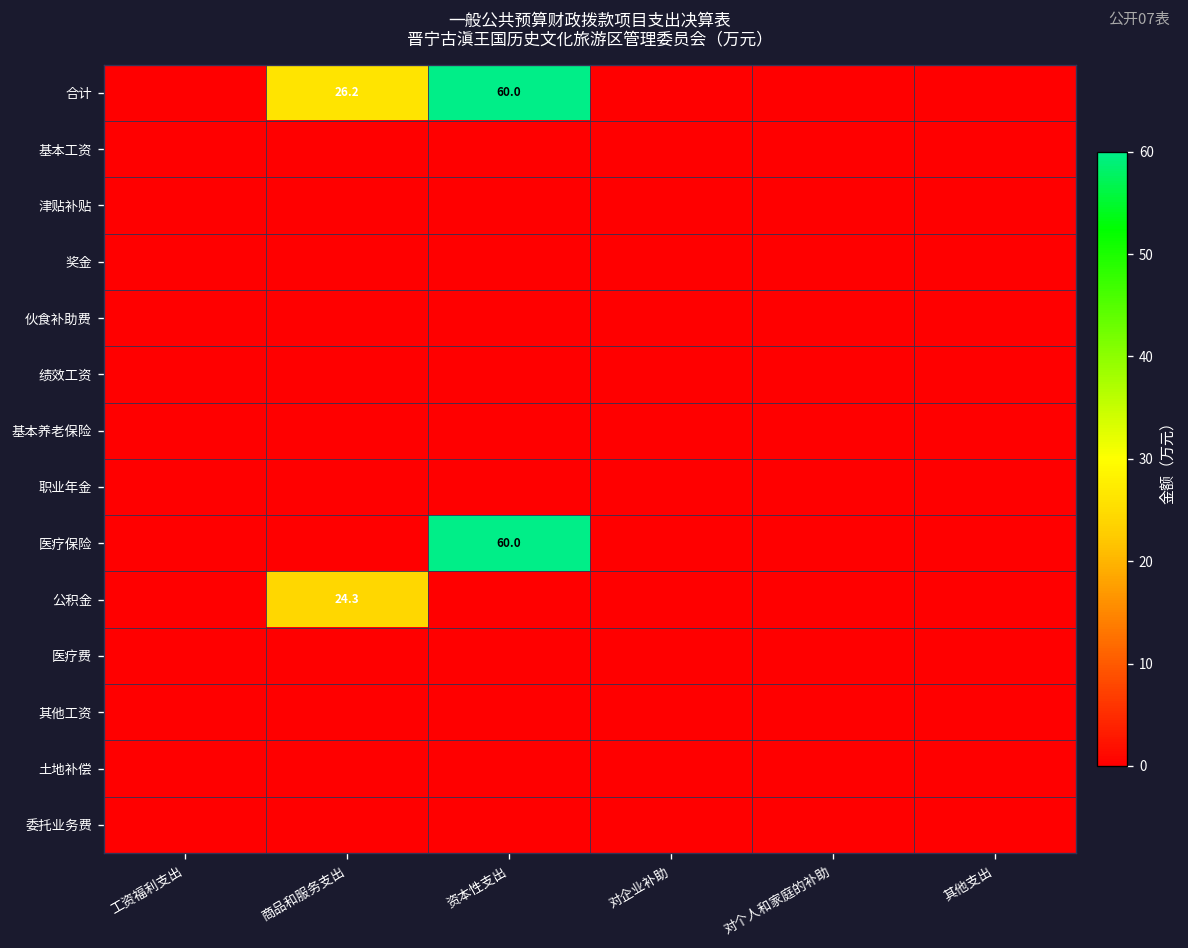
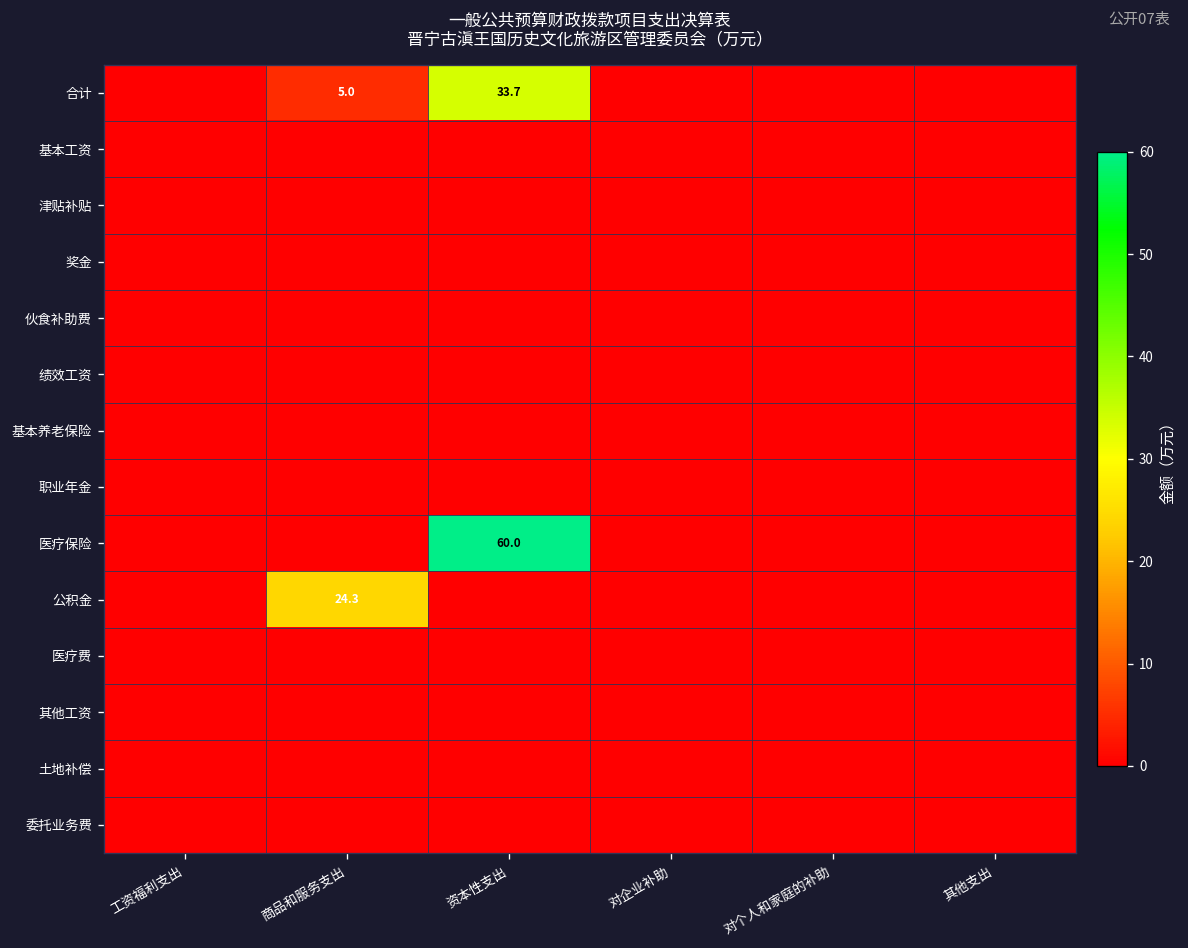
  {
    "合计": {
-     "商品和服务支出": 26.2,
-     "资本性支出": 60.0
+     "商品和服务支出": 5.0,
+     "资本性支出": 33.7
    },
    "医疗保险": {
      "资本性支出": 60.0
    },
    "公积金": {
      "商品和服务支出": 24.3
    }
  }
